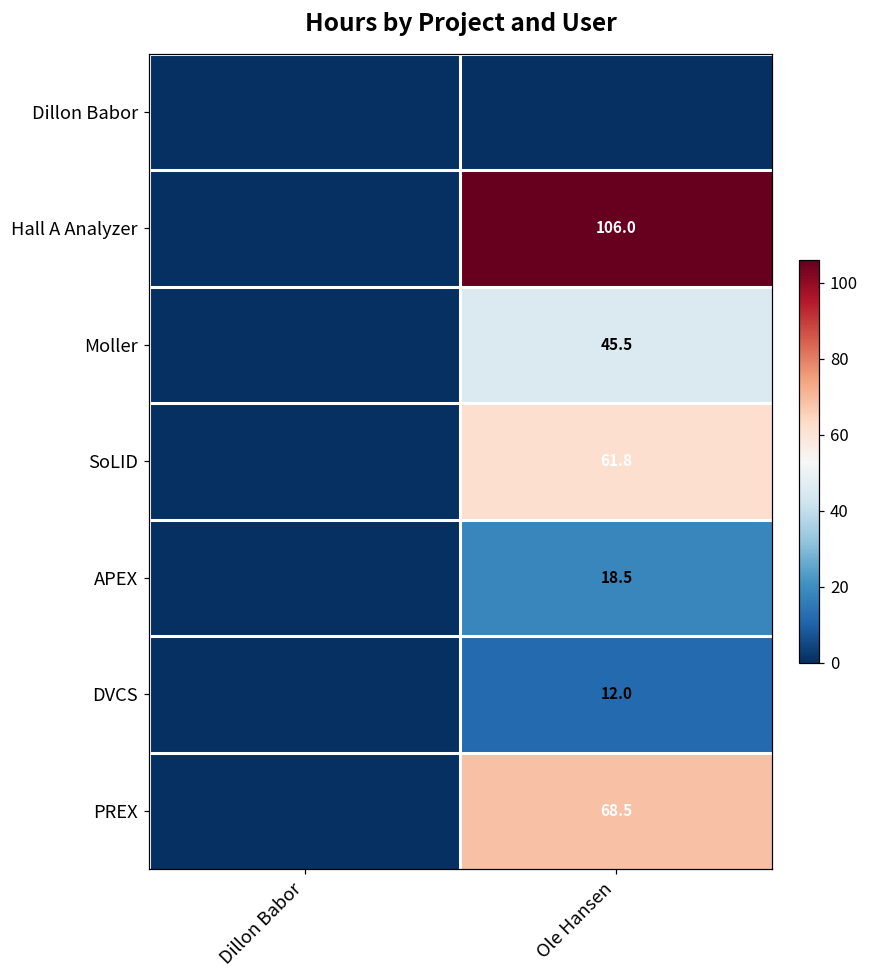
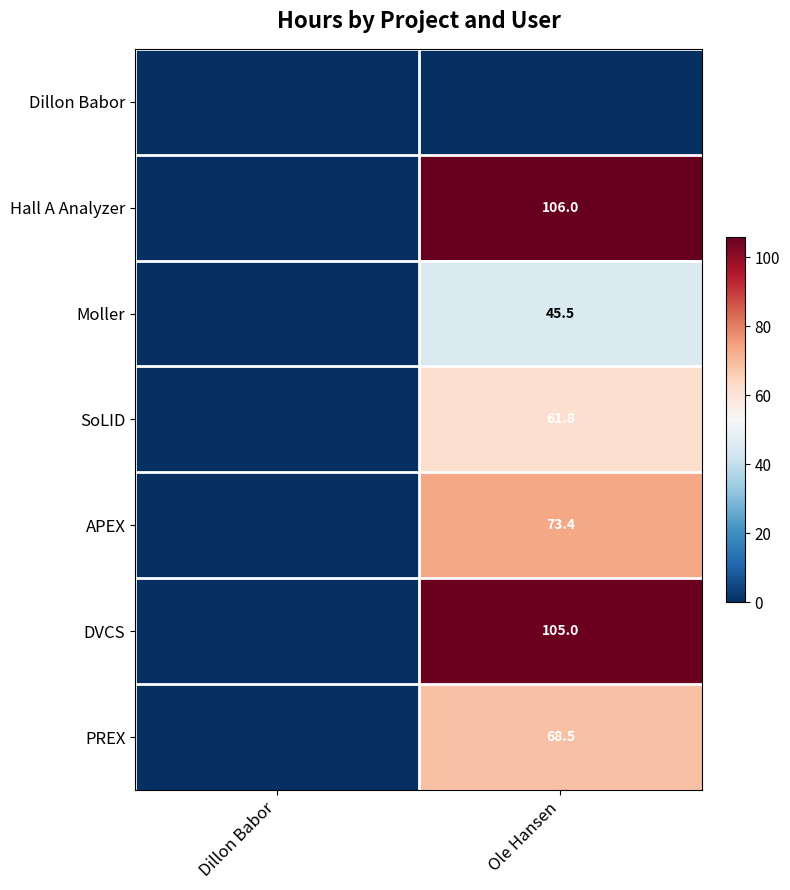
  {
    "Hall A Analyzer": {
      "Ole Hansen": 106.0
    },
    "Moller": {
      "Ole Hansen": 45.5
    },
    "SoLID": {
      "Ole Hansen": 61.8
    },
    "APEX": {
-     "Ole Hansen": 18.5
+     "Ole Hansen": 73.4
    },
    "DVCS": {
-     "Ole Hansen": 12.0
+     "Ole Hansen": 105.0
    },
    "PREX": {
      "Ole Hansen": 68.5
    }
  }
